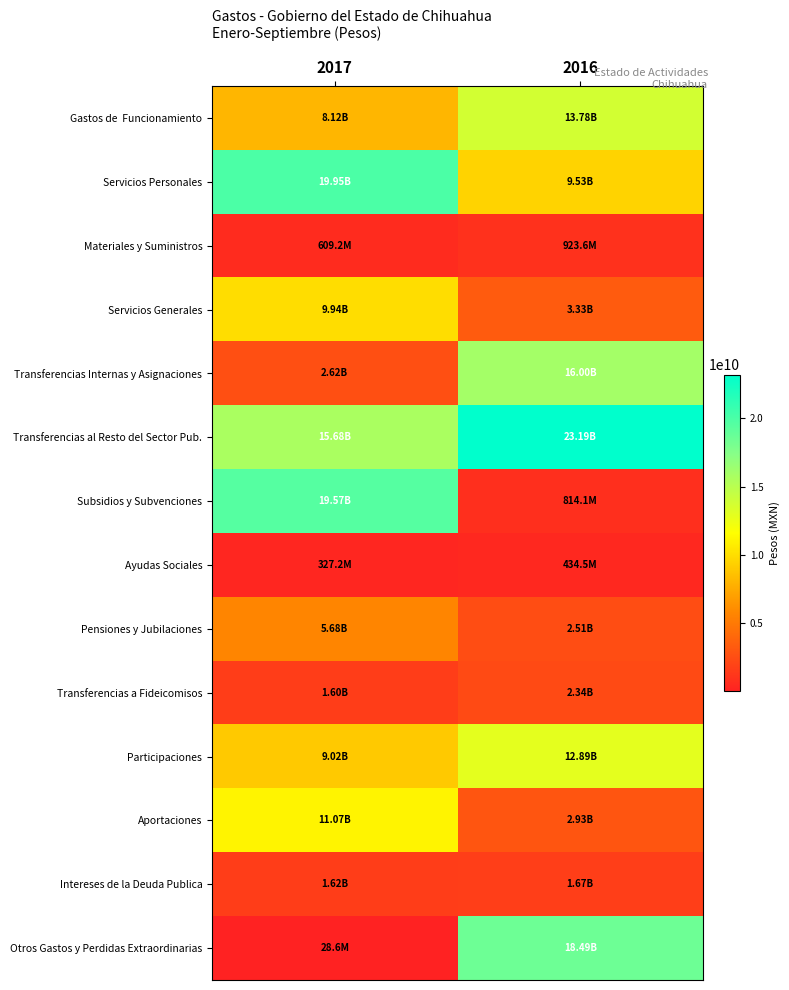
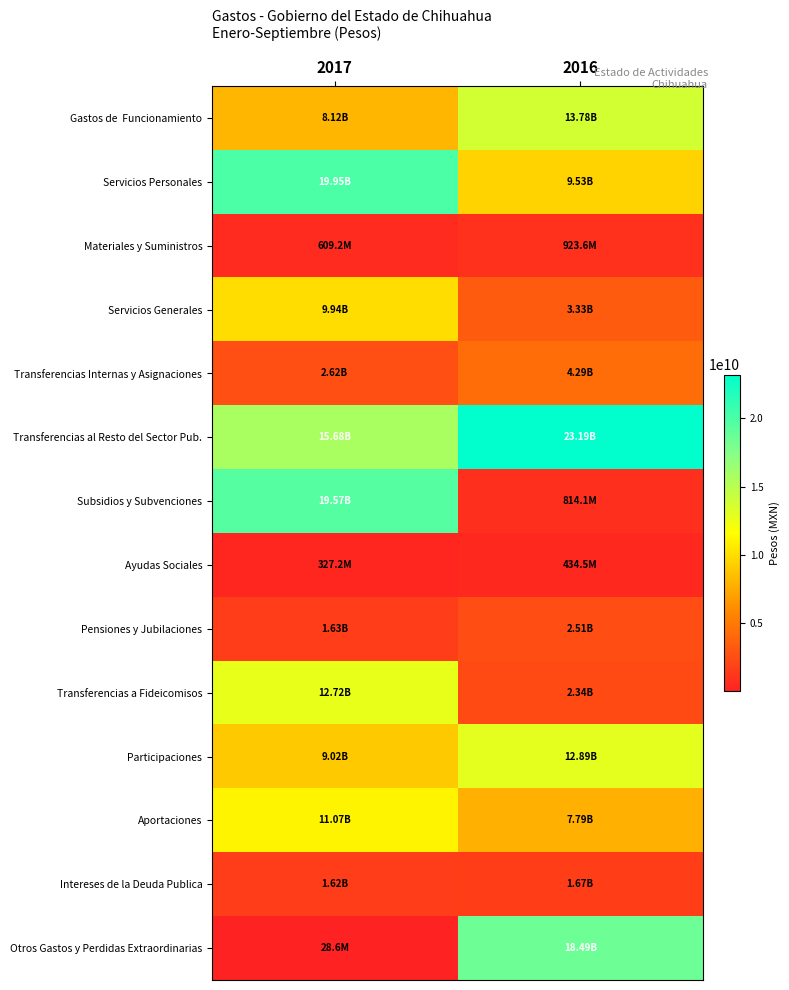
  {
    "Gastos de Funcionamiento": {
      "2017": "8.12B",
      "2016": "13.78B"
    },
    "Servicios Personales": {
      "2017": "19.95B",
      "2016": "9.53B"
    },
    "Materiales y Suministros": {
      "2017": "609.2M",
      "2016": "923.6M"
    },
    "Servicios Generales": {
      "2017": "9.94B",
      "2016": "3.33B"
    },
    "Transferencias Internas y Asignaciones": {
      "2017": "2.62B",
-     "2016": "16.00B"
+     "2016": "4.29B"
    },
    "Transferencias al Resto del Sector Pub.": {
      "2017": "15.68B",
      "2016": "23.19B"
    },
    "Subsidios y Subvenciones": {
      "2017": "19.57B",
      "2016": "814.1M"
    },
    "Ayudas Sociales": {
      "2017": "327.2M",
      "2016": "434.5M"
    },
    "Pensiones y Jubilaciones": {
-     "2017": "5.68B",
+     "2017": "1.63B",
      "2016": "2.51B"
    },
    "Transferencias a Fideicomisos": {
-     "2017": "1.60B",
+     "2017": "12.72B",
      "2016": "2.34B"
    },
    "Participaciones": {
      "2017": "9.02B",
      "2016": "12.89B"
    },
    "Aportaciones": {
      "2017": "11.07B",
-     "2016": "2.93B"
+     "2016": "7.79B"
    },
    "Intereses de la Deuda Publica": {
      "2017": "1.62B",
      "2016": "1.67B"
    },
    "Otros Gastos y Perdidas Extraordinarias": {
      "2017": "28.6M",
      "2016": "18.49B"
    }
  }
